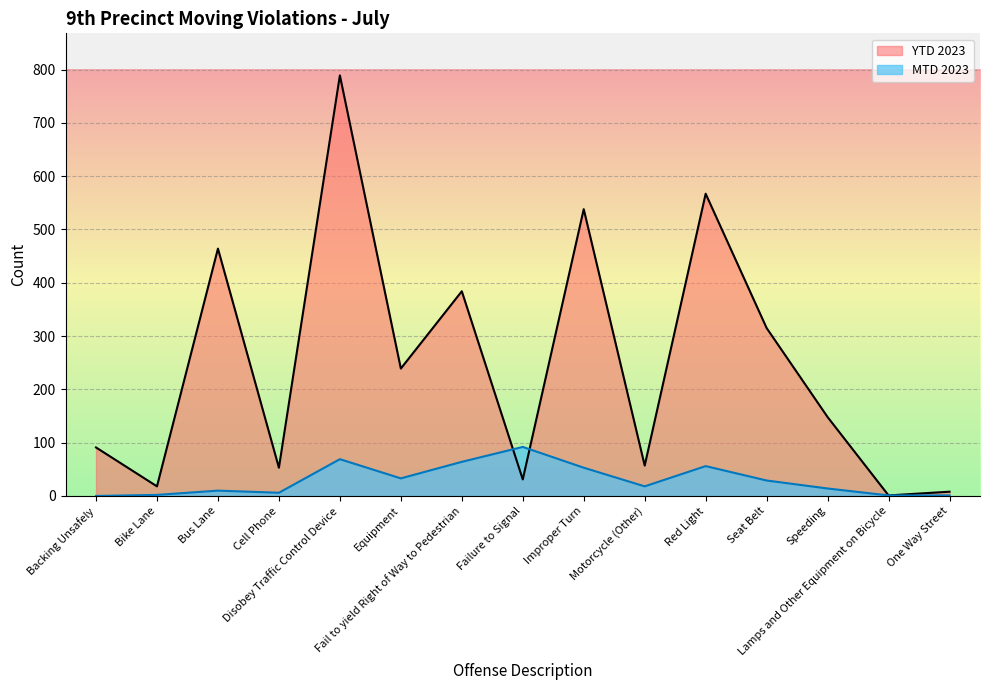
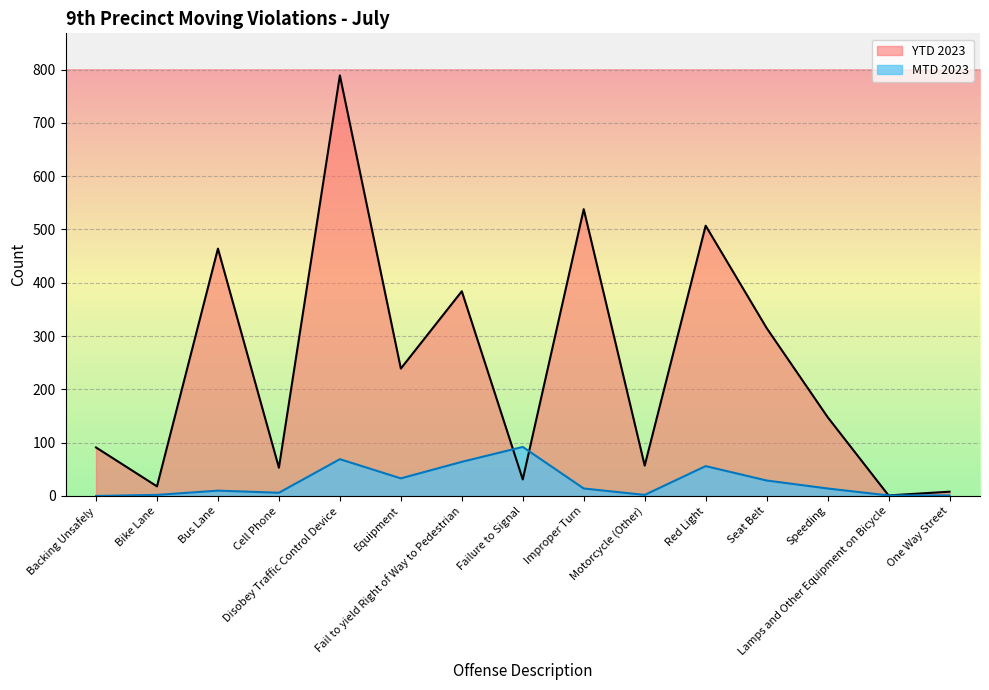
  {
    "YTD 2023": {
      "Backing Unsafely": 90,
      "Bike Lane": 20,
      "Bus Lane": 460,
      "Cell Phone": 50,
      "Disobey Traffic Control Device": 790,
      "Equipment": 240,
      "Fail to yield Right of Way to Pedestrian": 380,
      "Failure to Signal": 30,
      "Improper Turn": 540,
      "Motorcycle (Other)": 60,
-     "Red Light": 570,
+     "Red Light": 510,
      "Seat Belt": 320,
      "Speeding": 150,
      "One Way Street": 10
    },
    "MTD 2023": {
      "Backing Unsafely": 0,
      "Bike Lane": 0,
      "Bus Lane": 10,
      "Cell Phone": 10,
      "Disobey Traffic Control Device": 70,
      "Equipment": 30,
      "Fail to yield Right of Way to Pedestrian": 60,
      "Failure to Signal": 90,
-     "Improper Turn": 50,
-     "Motorcycle (Other)": 20,
+     "Improper Turn": 10,
+     "Motorcycle (Other)": 0,
      "Red Light": 60,
      "Seat Belt": 30,
      "Speeding": 10,
      "One Way Street": 0
    }
  }
